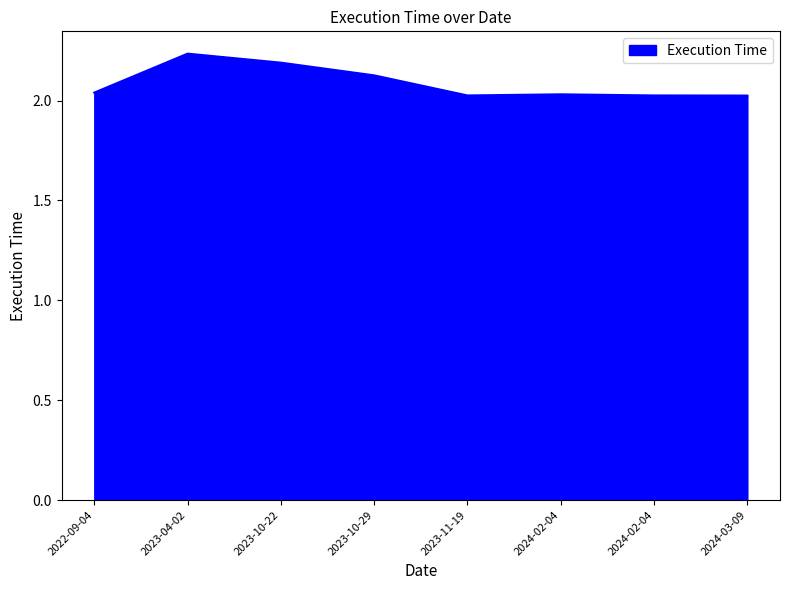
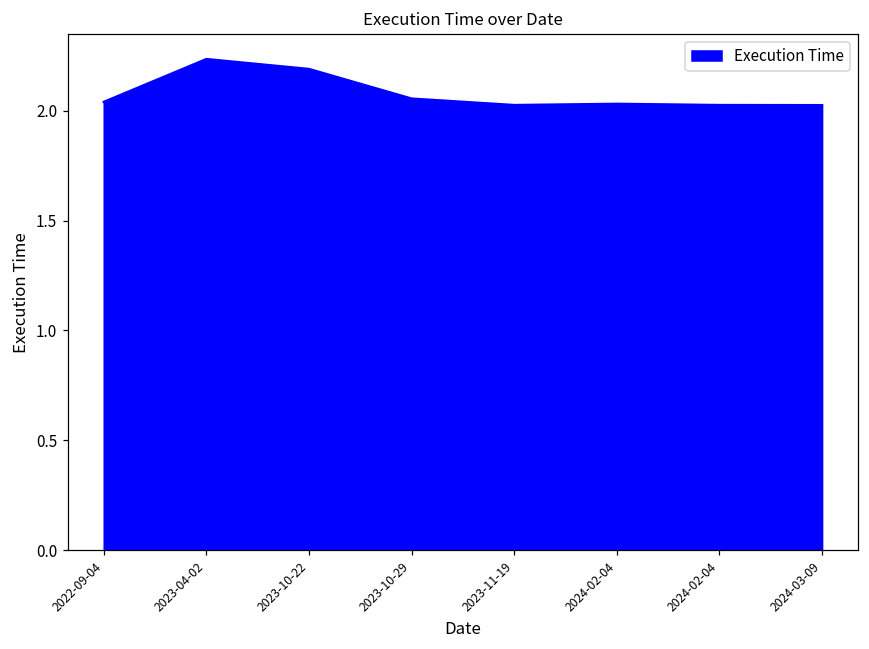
  {
    "2022-09-04": 2.04,
    "2023-04-02": 2.24,
    "2023-10-22": 2.19,
-   "2023-10-29": 2.13,
+   "2023-10-29": 2.06,
    "2023-11-19": 2.03,
    "2024-03-09": 2.03
  }
